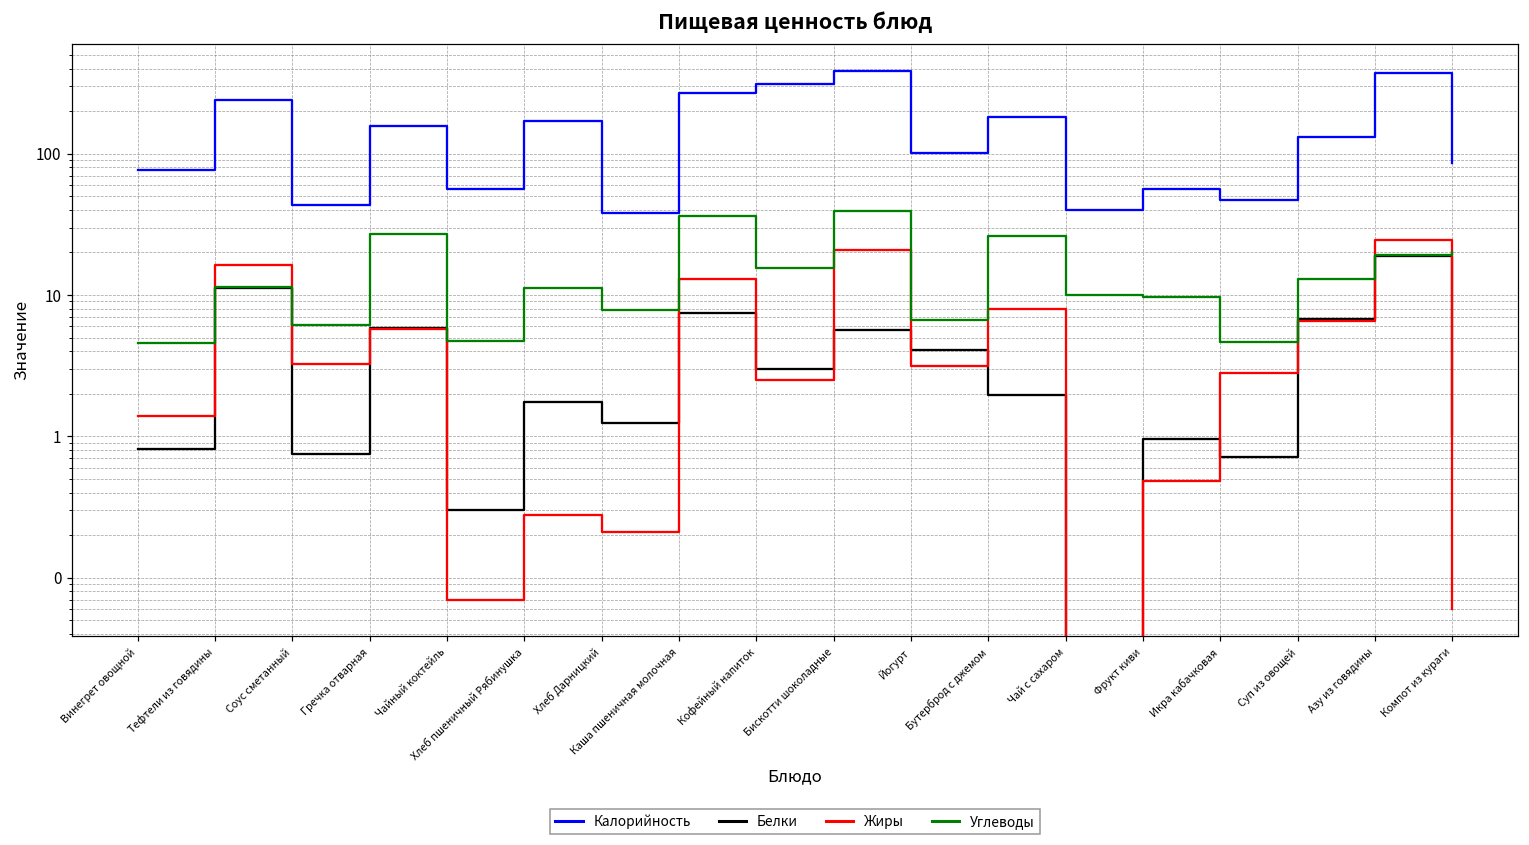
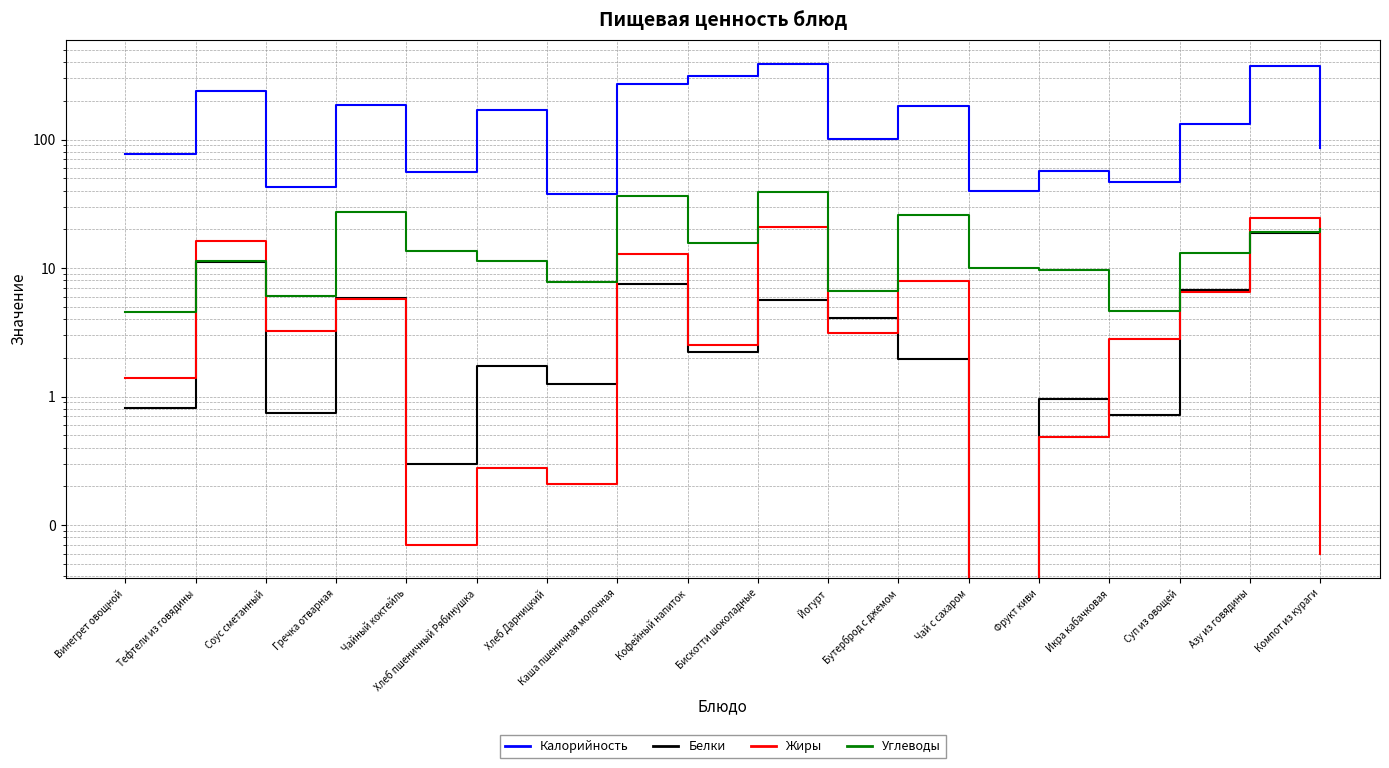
  {
    "Калорийность": {
      "Винегрет овощной": 80,
      "Тефтели из говядины": 240,
      "Соус сметанный": 43,
-     "Гречка отварная": 160,
+     "Гречка отварная": 180,
      "Чайный коктейль": 60,
      "Хлеб пшеничный Рябинушка": 170,
      "Хлеб Дарницкий": 38,
      "Каша пшеничная молочная": 270,
      "Кофейный напиток": 310,
      "Бискотти шоколадные": 390,
      "Йогурт": 100,
      "Бутерброд с джемом": 180,
      "Чай с сахаром": 40,
      "Фрукт киви": 60,
      "Икра кабачковая": 47,
      "Суп из овощей": 130,
      "Азу из говядины": 370,
      "Компот из кураги": 90
    },
    "Белки": {
      "Винегрет овощной": 0.8,
      "Соус сметанный": 0.8,
      "Чайный коктейль": 0.3,
      "Хлеб пшеничный Рябинушка": 1.7,
      "Хлеб Дарницкий": 1.3,
      "Каша пшеничная молочная": 8,
-     "Кофейный напиток": 3.0,
+     "Кофейный напиток": 2.2,
      "Бискотти шоколадные": 6,
      "Йогурт": 4.1,
      "Бутерброд с джемом": 2.0,
      "Фрукт киви": 1.0,
      "Икра кабачковая": 0.7,
      "Компот из кураги": 1.0
    },
    "Жиры": {
      "Винегрет овощной": 1.4,
      "Тефтели из говядины": 16,
      "Соус сметанный": 3.2,
      "Чайный коктейль": 0.07,
      "Хлеб пшеничный Рябинушка": 0.28,
      "Хлеб Дарницкий": 0.21,
      "Каша пшеничная молочная": 13,
      "Кофейный напиток": 2.5,
      "Бискотти шоколадные": 21,
      "Йогурт": 3.1,
      "Бутерброд с джемом": 8,
      "Фрукт киви": 0.5,
      "Икра кабачковая": 2.8,
      "Азу из говядины": 24,
      "Компот из кураги": 0.06
    },
    "Углеводы": {
      "Винегрет овощной": 4.6,
      "Соус сметанный": 6,
      "Гречка отварная": 27,
-     "Чайный коктейль": 4.7,
+     "Чайный коктейль": 14,
      "Хлеб пшеничный Рябинушка": 11,
      "Хлеб Дарницкий": 8,
      "Каша пшеничная молочная": 36,
      "Кофейный напиток": 16,
      "Бискотти шоколадные": 39,
      "Йогурт": 7,
      "Бутерброд с джемом": 26,
      "Чай с сахаром": 10,
      "Фрукт киви": 10,
      "Икра кабачковая": 4.6,
      "Суп из овощей": 13,
      "Компот из кураги": 20
    }
  }
